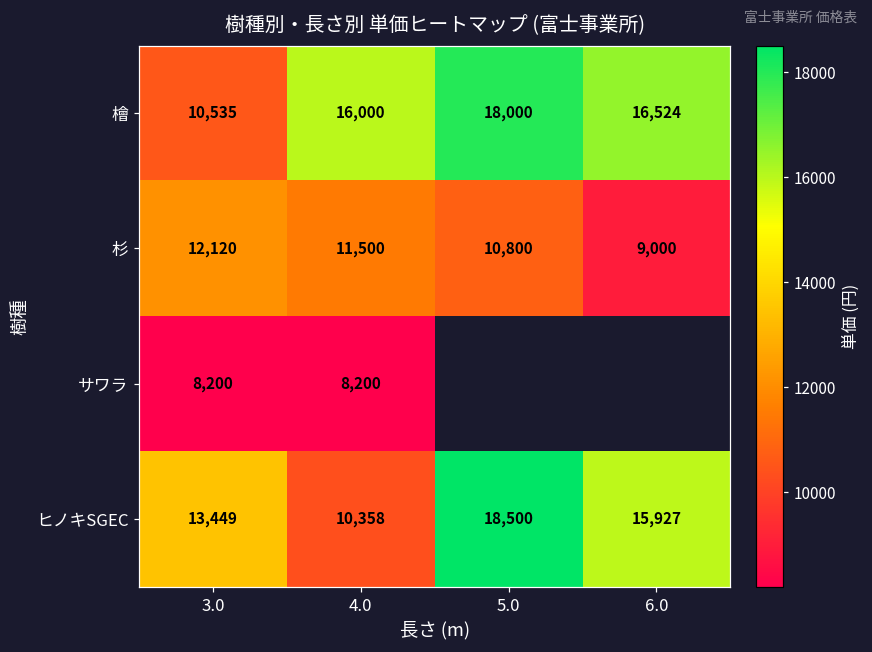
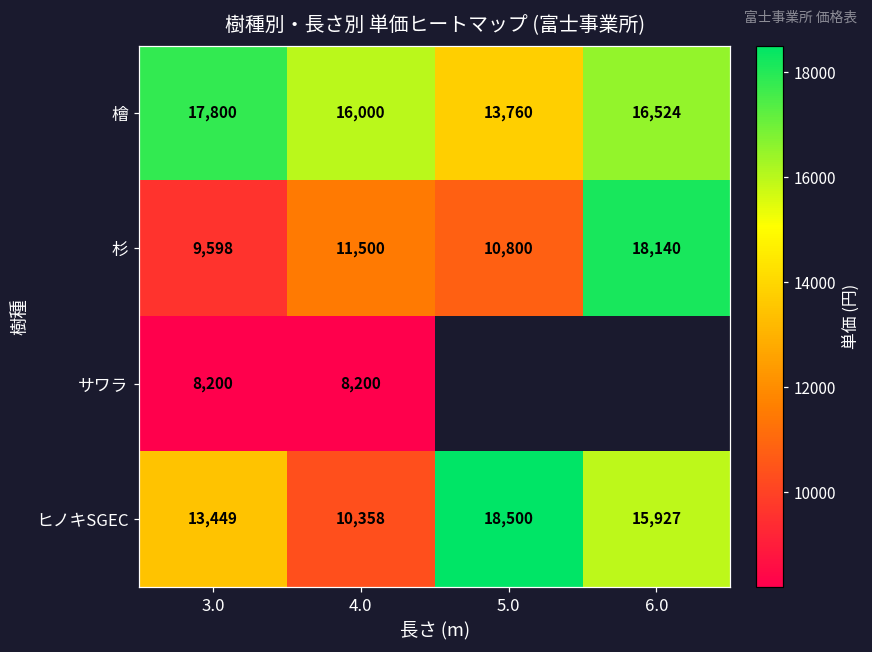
  {
    "檜": {
-     "3.0": "10,535",
+     "3.0": "17,800",
      "4.0": "16,000",
-     "5.0": "18,000",
+     "5.0": "13,760",
      "6.0": "16,524"
    },
    "杉": {
-     "3.0": "12,120",
+     "3.0": "9,598",
      "4.0": "11,500",
      "5.0": "10,800",
-     "6.0": "9,000"
+     "6.0": "18,140"
    },
    "サワラ": {
      "3.0": "8,200",
      "4.0": "8,200"
    },
    "ヒノキSGEC": {
      "3.0": "13,449",
      "4.0": "10,358",
      "5.0": "18,500",
      "6.0": "15,927"
    }
  }
